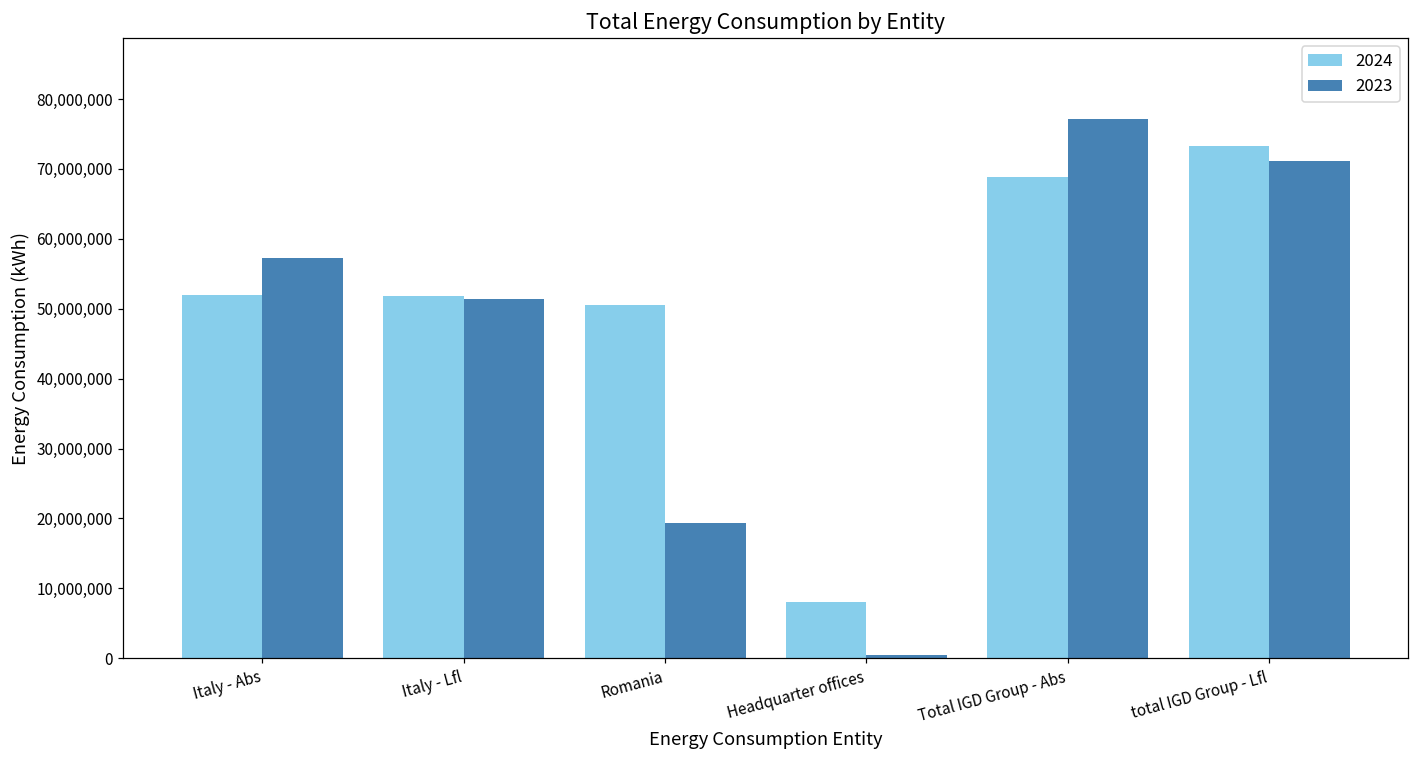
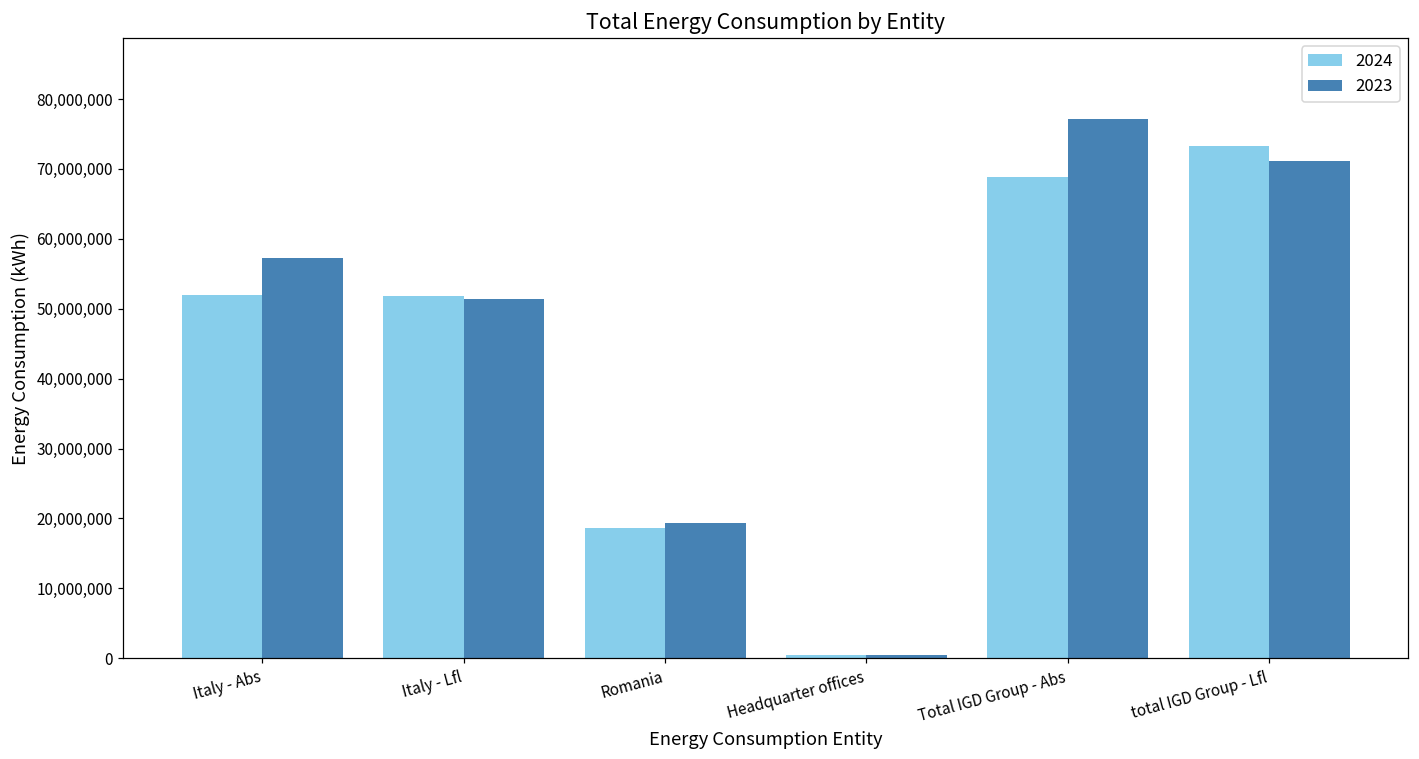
  {
    "2024": {
      "Italy - Abs": "52,000,000",
      "Italy - Lfl": "52,000,000",
-     "Romania": "51,000,000",
-     "Headquarter offices": "8,000,000",
+     "Romania": "19,000,000",
+     "Headquarter offices": "0",
      "Total IGD Group - Abs": "69,000,000",
      "total IGD Group - Lfl": "73,000,000"
    },
    "2023": {
      "Italy - Abs": "57,000,000",
      "Italy - Lfl": "51,000,000",
      "Romania": "19,000,000",
      "Headquarter offices": "0",
      "Total IGD Group - Abs": "77,000,000",
      "total IGD Group - Lfl": "71,000,000"
    }
  }
